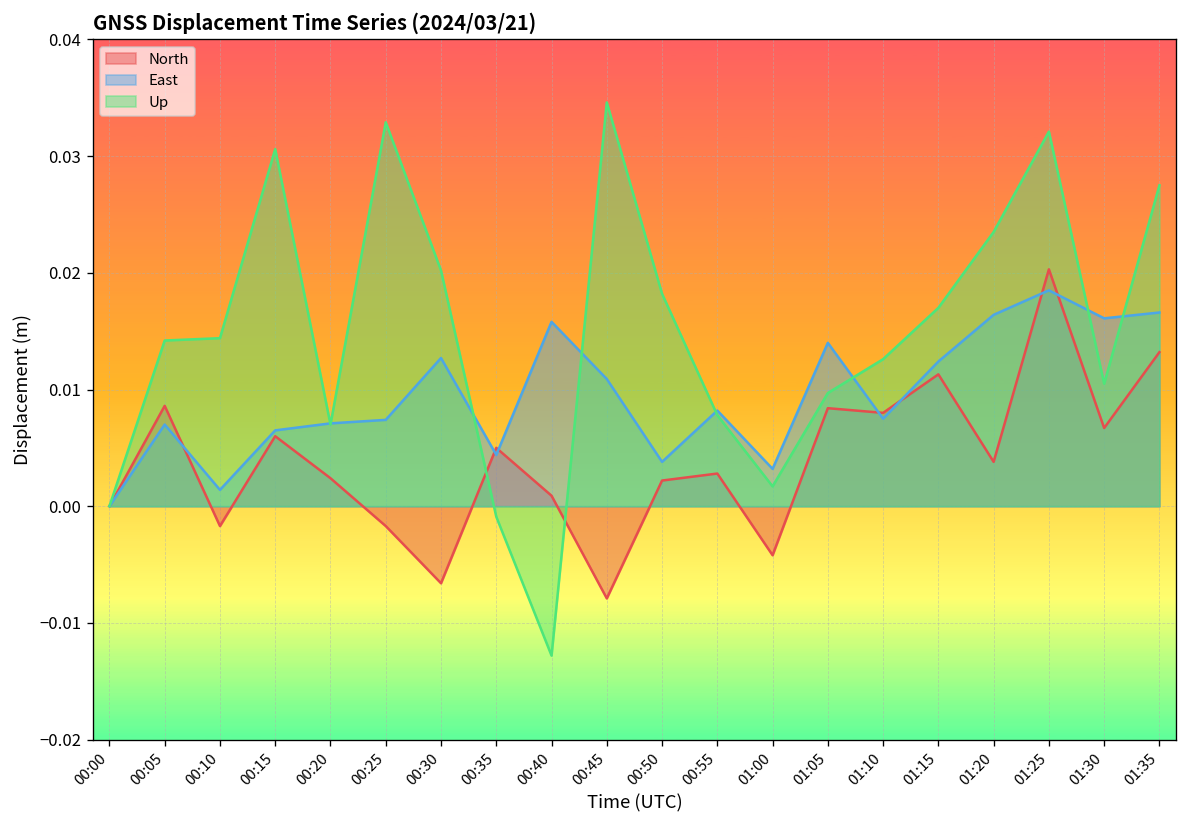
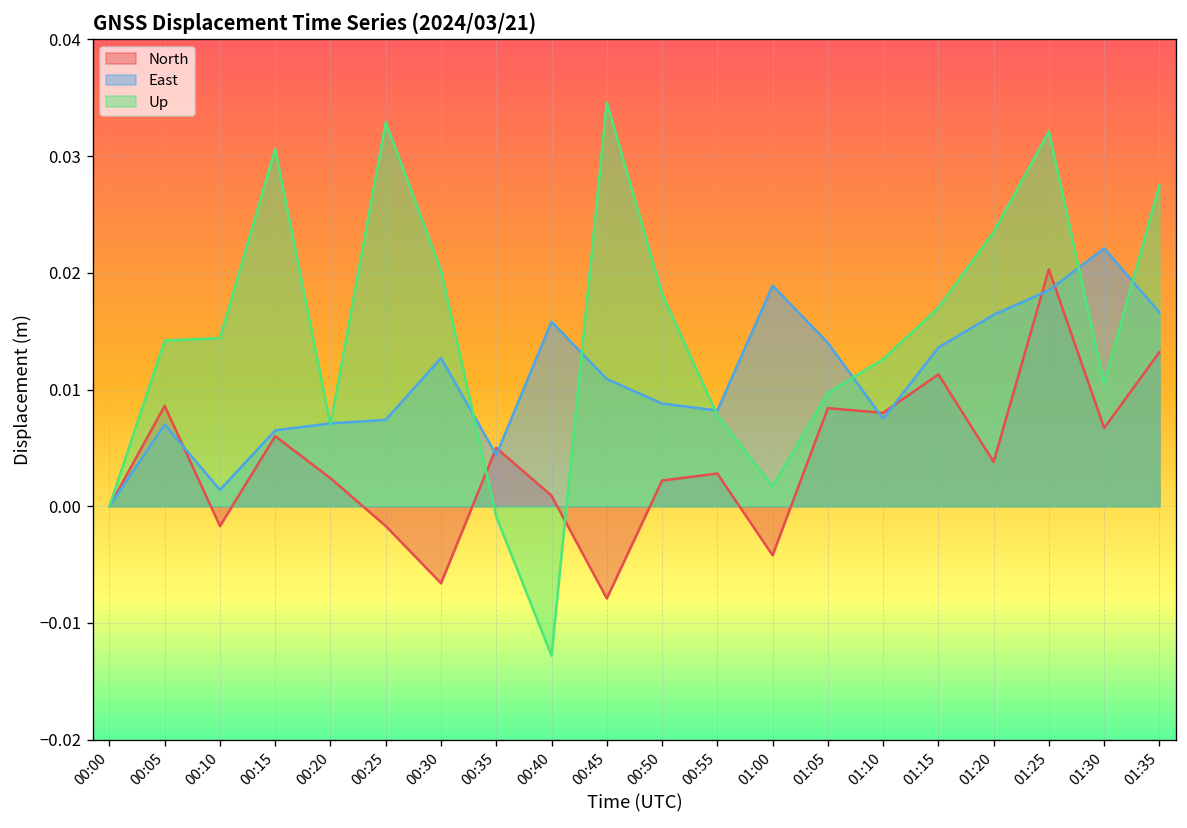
  {
    "East": {
      "00:05": 0.007,
      "00:10": 0.001,
      "00:15": 0.007,
      "00:25": 0.007,
      "00:30": 0.013,
      "00:35": 0.004,
      "00:40": 0.016,
      "00:45": 0.011,
-     "00:50": 0.004,
+     "00:50": 0.009,
      "00:55": 0.008,
-     "01:00": 0.003,
+     "01:00": 0.019,
      "01:05": 0.014,
      "01:10": 0.008,
-     "01:15": 0.012,
+     "01:15": 0.014,
      "01:20": 0.016,
      "01:25": 0.019,
-     "01:30": 0.016,
+     "01:30": 0.022,
      "01:35": 0.017
    }
  }
